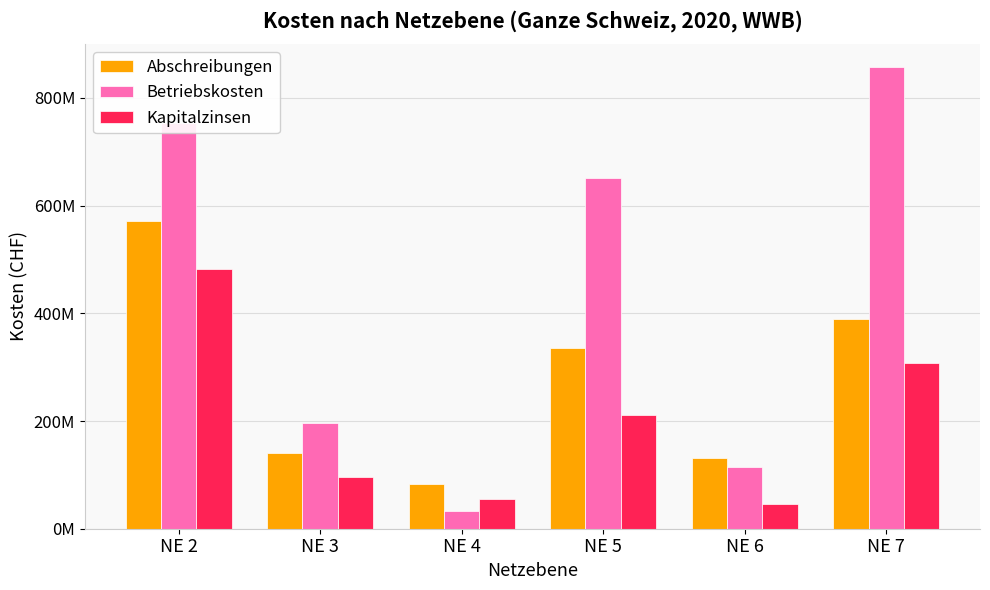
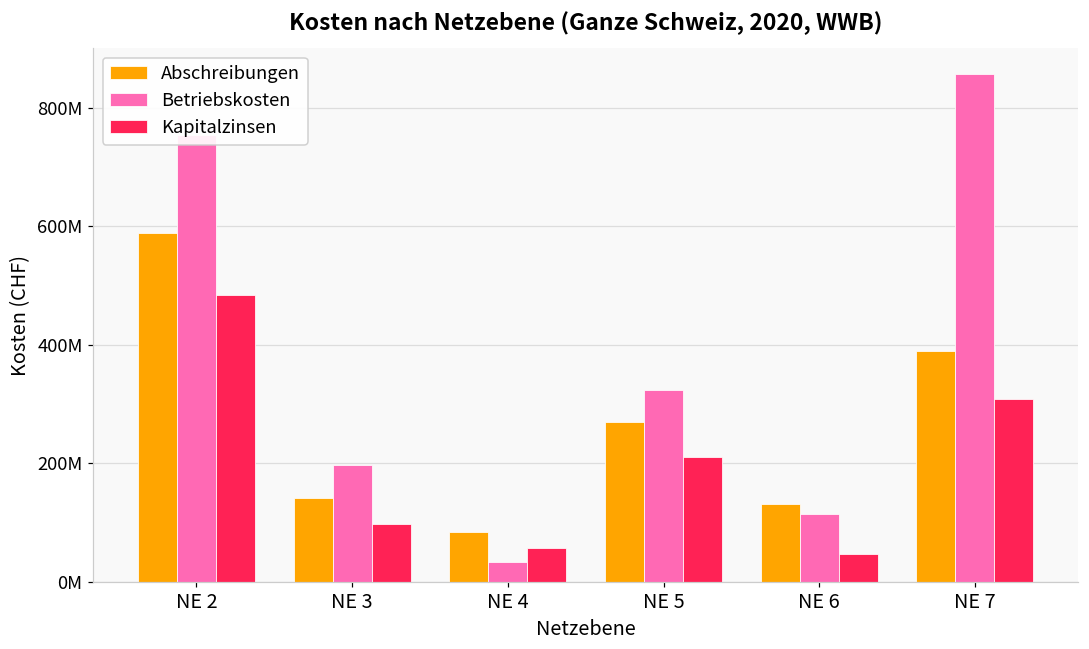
  {
    "Abschreibungen": {
-     "NE 2": 570000000,
+     "NE 2": 590000000,
      "NE 3": 140000000,
      "NE 4": 80000000,
-     "NE 5": 340000000,
+     "NE 5": 270000000,
      "NE 6": 130000000,
      "NE 7": 390000000
    },
    "Betriebskosten": {
      "NE 3": 200000000,
      "NE 4": 30000000,
-     "NE 5": 650000000,
+     "NE 5": 320000000,
      "NE 6": 110000000,
      "NE 7": 860000000
    },
    "Kapitalzinsen": {
      "NE 2": 480000000,
      "NE 3": 100000000,
      "NE 4": 60000000,
      "NE 5": 210000000,
      "NE 6": 50000000,
      "NE 7": 310000000
    }
  }
